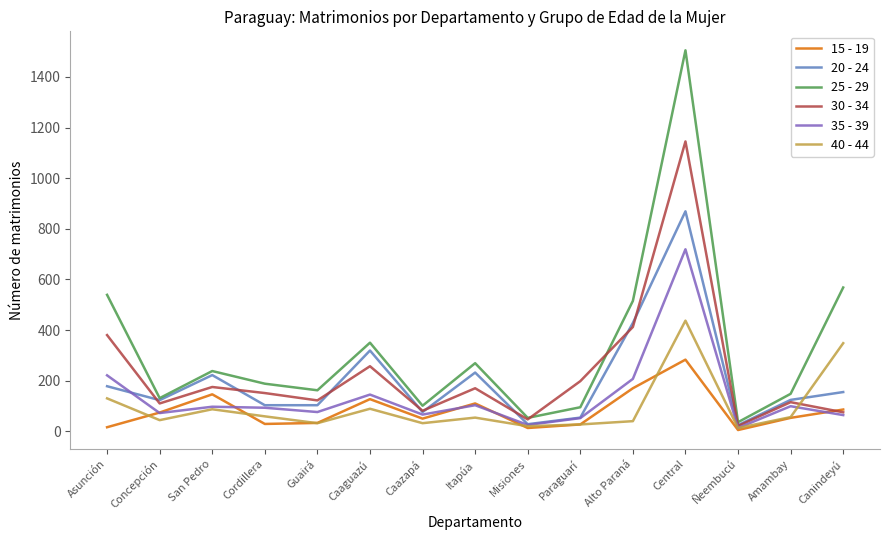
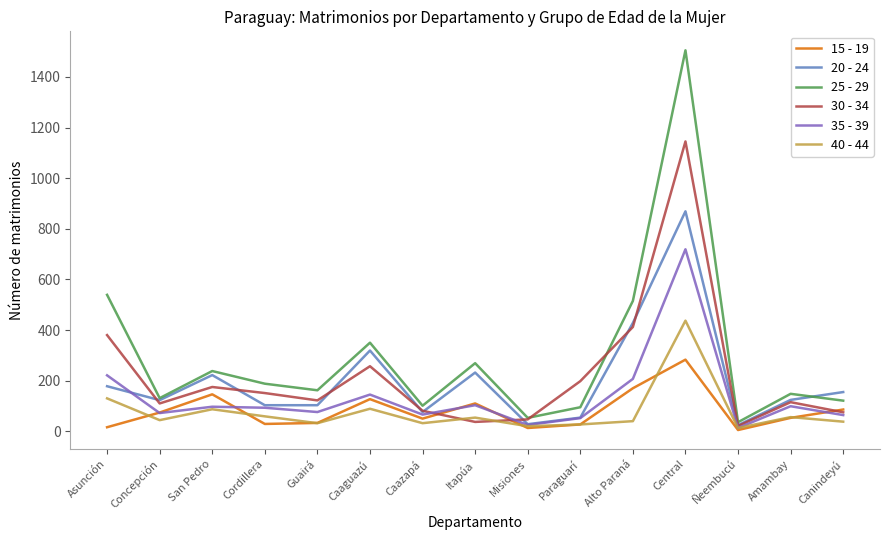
  {
    "15 - 19": {
      "Asunción": 20,
      "San Pedro": 150,
      "Cordillera": 30,
      "Caaguazú": 130,
      "Caazapá": 50,
      "Alto Paraná": 170,
      "Central": 280,
      "Canindeyú": 90
    },
    "25 - 29": {
      "Asunción": 540,
      "San Pedro": 240,
      "Cordillera": 190,
      "Guairá": 160,
      "Caaguazú": 350,
      "Caazapá": 100,
      "Itapúa": 270,
      "Paraguarí": 100,
      "Alto Paraná": 520,
      "Central": 1510,
      "Ñeembucú": 40,
      "Amambay": 150,
-     "Canindeyú": 570
+     "Canindeyú": 120
    },
    "30 - 34": {
      "Asunción": 380,
      "Concepción": 110,
      "San Pedro": 180,
      "Cordillera": 150,
      "Guairá": 120,
      "Caaguazú": 260,
-     "Itapúa": 170,
+     "Itapúa": 40,
      "Paraguarí": 200,
      "Alto Paraná": 410,
      "Central": 1150,
      "Canindeyú": 80
    },
    "40 - 44": {
      "Asunción": 130,
      "Concepción": 40,
      "San Pedro": 90,
      "Cordillera": 60,
      "Caaguazú": 90,
      "Caazapá": 30,
      "Itapúa": 50,
      "Alto Paraná": 40,
      "Central": 440,
-     "Canindeyú": 350
+     "Canindeyú": 40
    }
  }
